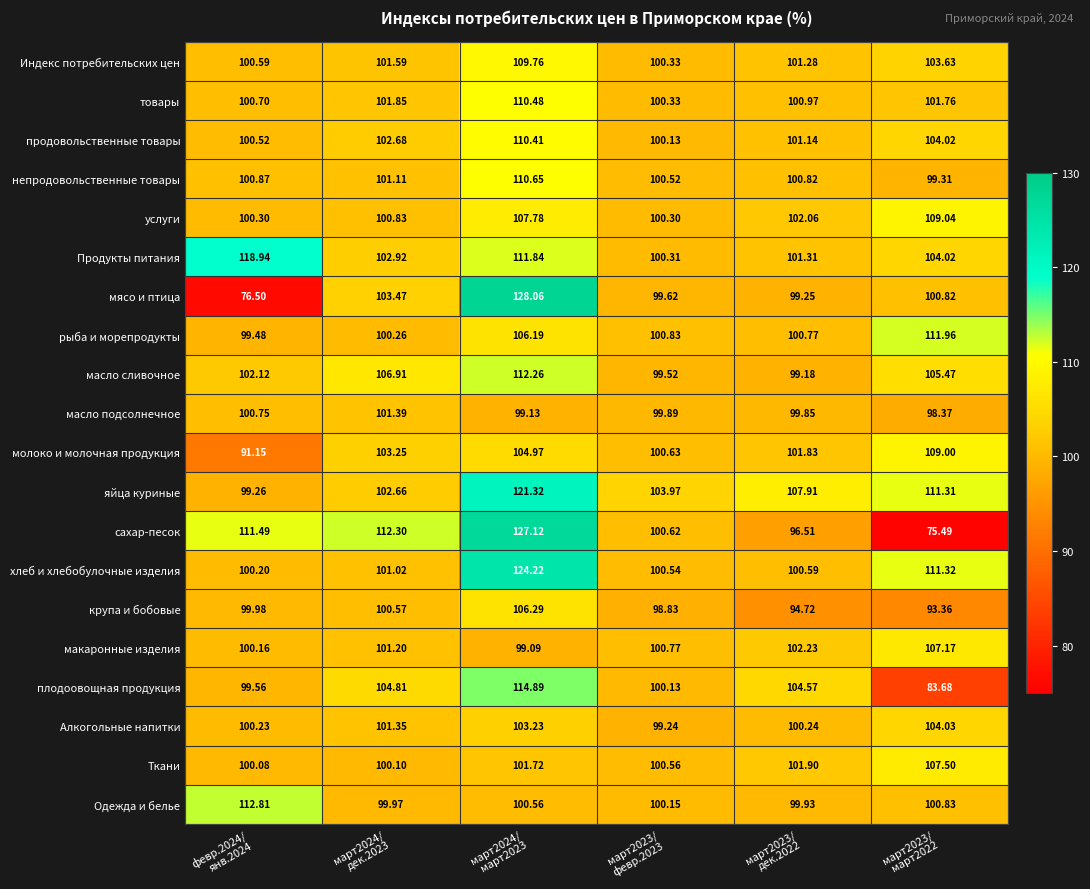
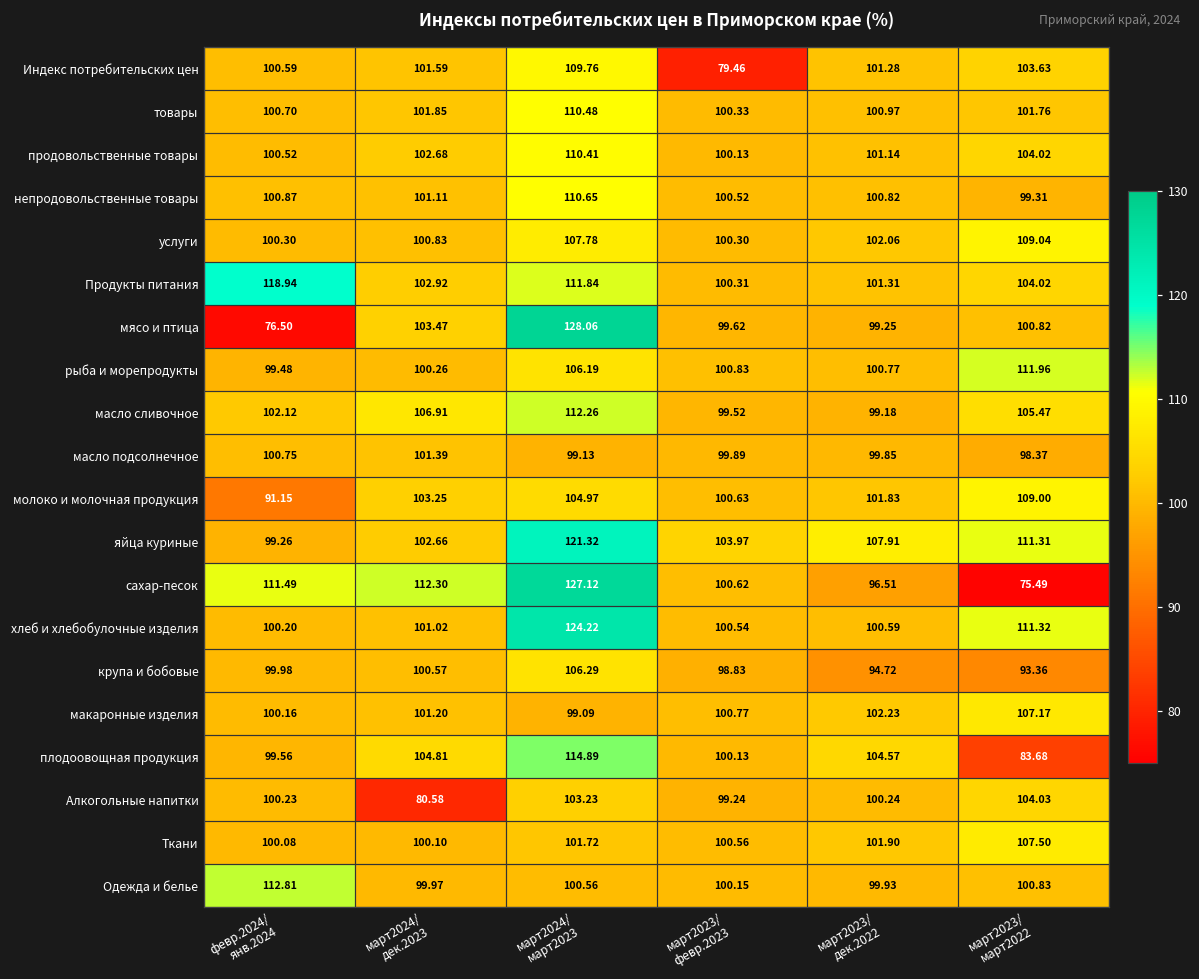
  {
    "Индекс потребительских цен": {
      "февр.2024/ янв.2024": 100.59,
      "март2024/ дек.2023": 101.59,
      "март2024/ март2023": 109.76,
-     "март2023/ февр.2023": 100.33,
+     "март2023/ февр.2023": 79.46,
      "март2023/ дек.2022": 101.28,
      "март2023/ март2022": 103.63
    },
    "товары": {
      "февр.2024/ янв.2024": 100.70,
      "март2024/ дек.2023": 101.85,
      "март2024/ март2023": 110.48,
      "март2023/ февр.2023": 100.33,
      "март2023/ дек.2022": 100.97,
      "март2023/ март2022": 101.76
    },
    "продовольственные товары": {
      "февр.2024/ янв.2024": 100.52,
      "март2024/ дек.2023": 102.68,
      "март2024/ март2023": 110.41,
      "март2023/ февр.2023": 100.13,
      "март2023/ дек.2022": 101.14,
      "март2023/ март2022": 104.02
    },
    "непродовольственные товары": {
      "февр.2024/ янв.2024": 100.87,
      "март2024/ дек.2023": 101.11,
      "март2024/ март2023": 110.65,
      "март2023/ февр.2023": 100.52,
      "март2023/ дек.2022": 100.82,
      "март2023/ март2022": 99.31
    },
    "услуги": {
      "февр.2024/ янв.2024": 100.30,
      "март2024/ дек.2023": 100.83,
      "март2024/ март2023": 107.78,
      "март2023/ февр.2023": 100.30,
      "март2023/ дек.2022": 102.06,
      "март2023/ март2022": 109.04
    },
    "Продукты питания": {
      "февр.2024/ янв.2024": 118.94,
      "март2024/ дек.2023": 102.92,
      "март2024/ март2023": 111.84,
      "март2023/ февр.2023": 100.31,
      "март2023/ дек.2022": 101.31,
      "март2023/ март2022": 104.02
    },
    "мясо и птица": {
      "февр.2024/ янв.2024": 76.50,
      "март2024/ дек.2023": 103.47,
      "март2024/ март2023": 128.06,
      "март2023/ февр.2023": 99.62,
      "март2023/ дек.2022": 99.25,
      "март2023/ март2022": 100.82
    },
    "рыба и морепродукты": {
      "февр.2024/ янв.2024": 99.48,
      "март2024/ дек.2023": 100.26,
      "март2024/ март2023": 106.19,
      "март2023/ февр.2023": 100.83,
      "март2023/ дек.2022": 100.77,
      "март2023/ март2022": 111.96
    },
    "масло сливочное": {
      "февр.2024/ янв.2024": 102.12,
      "март2024/ дек.2023": 106.91,
      "март2024/ март2023": 112.26,
      "март2023/ февр.2023": 99.52,
      "март2023/ дек.2022": 99.18,
      "март2023/ март2022": 105.47
    },
    "масло подсолнечное": {
      "февр.2024/ янв.2024": 100.75,
      "март2024/ дек.2023": 101.39,
      "март2024/ март2023": 99.13,
      "март2023/ февр.2023": 99.89,
      "март2023/ дек.2022": 99.85,
      "март2023/ март2022": 98.37
    },
    "молоко и молочная продукция": {
      "февр.2024/ янв.2024": 91.15,
      "март2024/ дек.2023": 103.25,
      "март2024/ март2023": 104.97,
      "март2023/ февр.2023": 100.63,
      "март2023/ дек.2022": 101.83,
      "март2023/ март2022": 109.00
    },
    "яйца куриные": {
      "февр.2024/ янв.2024": 99.26,
      "март2024/ дек.2023": 102.66,
      "март2024/ март2023": 121.32,
      "март2023/ февр.2023": 103.97,
      "март2023/ дек.2022": 107.91,
      "март2023/ март2022": 111.31
    },
    "сахар-песок": {
      "февр.2024/ янв.2024": 111.49,
      "март2024/ дек.2023": 112.30,
      "март2024/ март2023": 127.12,
      "март2023/ февр.2023": 100.62,
      "март2023/ дек.2022": 96.51,
      "март2023/ март2022": 75.49
    },
    "хлеб и хлебобулочные изделия": {
      "февр.2024/ янв.2024": 100.20,
      "март2024/ дек.2023": 101.02,
      "март2024/ март2023": 124.22,
      "март2023/ февр.2023": 100.54,
      "март2023/ дек.2022": 100.59,
      "март2023/ март2022": 111.32
    },
    "крупа и бобовые": {
      "февр.2024/ янв.2024": 99.98,
      "март2024/ дек.2023": 100.57,
      "март2024/ март2023": 106.29,
      "март2023/ февр.2023": 98.83,
      "март2023/ дек.2022": 94.72,
      "март2023/ март2022": 93.36
    },
    "макаронные изделия": {
      "февр.2024/ янв.2024": 100.16,
      "март2024/ дек.2023": 101.20,
      "март2024/ март2023": 99.09,
      "март2023/ февр.2023": 100.77,
      "март2023/ дек.2022": 102.23,
      "март2023/ март2022": 107.17
    },
    "плодоовощная продукция": {
      "февр.2024/ янв.2024": 99.56,
      "март2024/ дек.2023": 104.81,
      "март2024/ март2023": 114.89,
      "март2023/ февр.2023": 100.13,
      "март2023/ дек.2022": 104.57,
      "март2023/ март2022": 83.68
    },
    "Алкогольные напитки": {
      "февр.2024/ янв.2024": 100.23,
-     "март2024/ дек.2023": 101.35,
+     "март2024/ дек.2023": 80.58,
      "март2024/ март2023": 103.23,
      "март2023/ февр.2023": 99.24,
      "март2023/ дек.2022": 100.24,
      "март2023/ март2022": 104.03
    },
    "Ткани": {
      "февр.2024/ янв.2024": 100.08,
      "март2024/ дек.2023": 100.10,
      "март2024/ март2023": 101.72,
      "март2023/ февр.2023": 100.56,
      "март2023/ дек.2022": 101.90,
      "март2023/ март2022": 107.50
    },
    "Одежда и белье": {
      "февр.2024/ янв.2024": 112.81,
      "март2024/ дек.2023": 99.97,
      "март2024/ март2023": 100.56,
      "март2023/ февр.2023": 100.15,
      "март2023/ дек.2022": 99.93,
      "март2023/ март2022": 100.83
    }
  }
